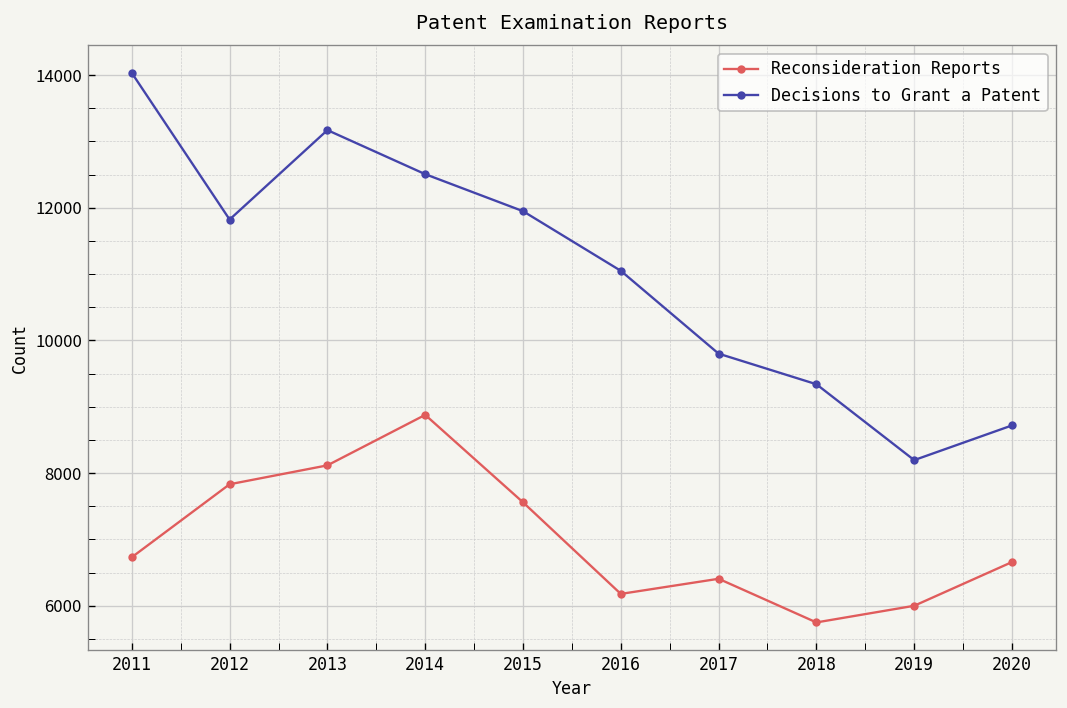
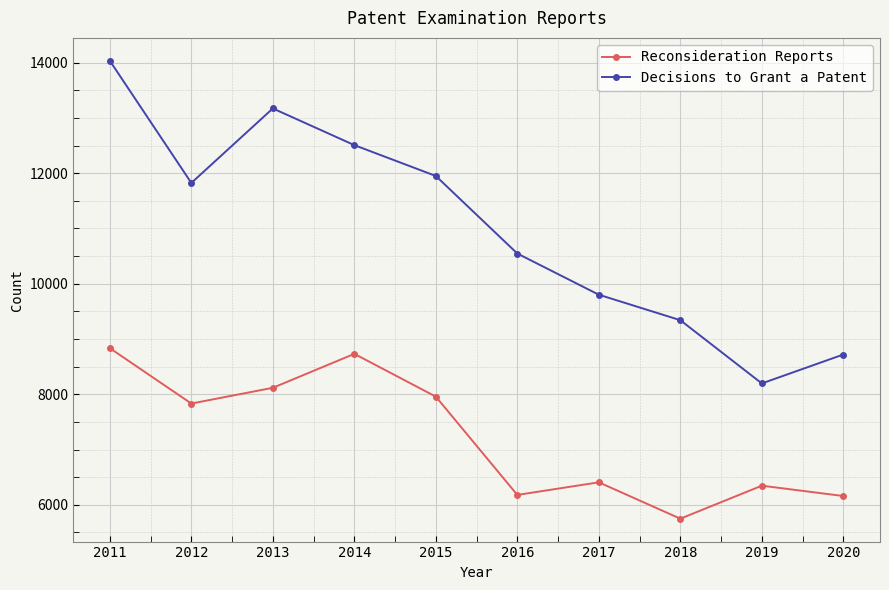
  {
    "Reconsideration Reports": {
-     "2011": 6700,
+     "2011": 8800,
      "2012": 7800,
      "2013": 8100,
-     "2014": 8900,
-     "2015": 7600,
+     "2014": 8700,
+     "2015": 8000,
      "2016": 6200,
      "2017": 6400,
      "2018": 5700,
-     "2019": 6000,
-     "2020": 6700
+     "2019": 6300,
+     "2020": 6200
    },
    "Decisions to Grant a Patent": {
      "2011": 14000,
      "2012": 11800,
      "2013": 13200,
      "2014": 12500,
      "2015": 11900,
-     "2016": 11100,
+     "2016": 10500,
      "2017": 9800,
      "2018": 9300,
      "2019": 8200,
      "2020": 8700
    }
  }
